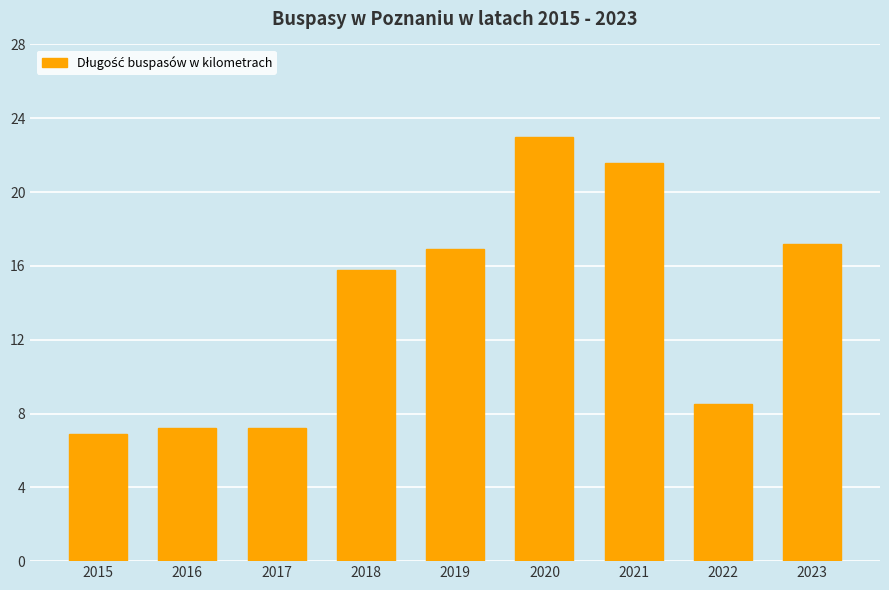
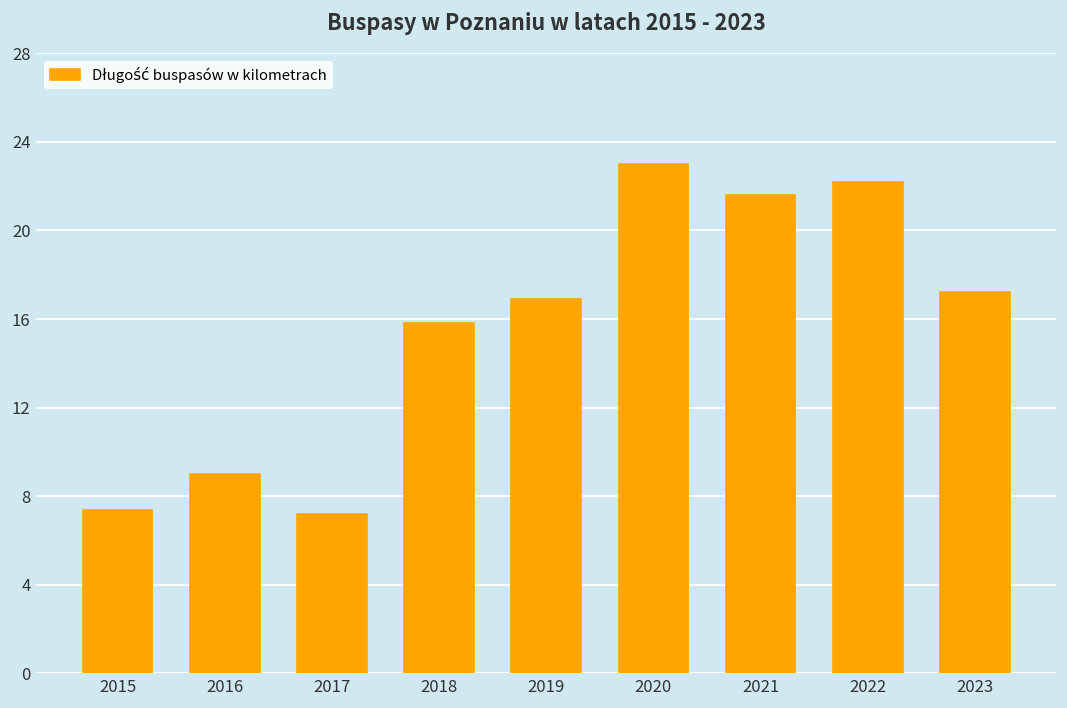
  {
-   "2015": 6.9,
-   "2016": 7.2,
+   "2015": 7.4,
+   "2016": 9.0,
    "2017": 7.2,
    "2018": 15.8,
    "2019": 16.9,
    "2020": 23.0,
    "2021": 21.6,
-   "2022": 8.5,
+   "2022": 22.2,
    "2023": 17.2
  }
